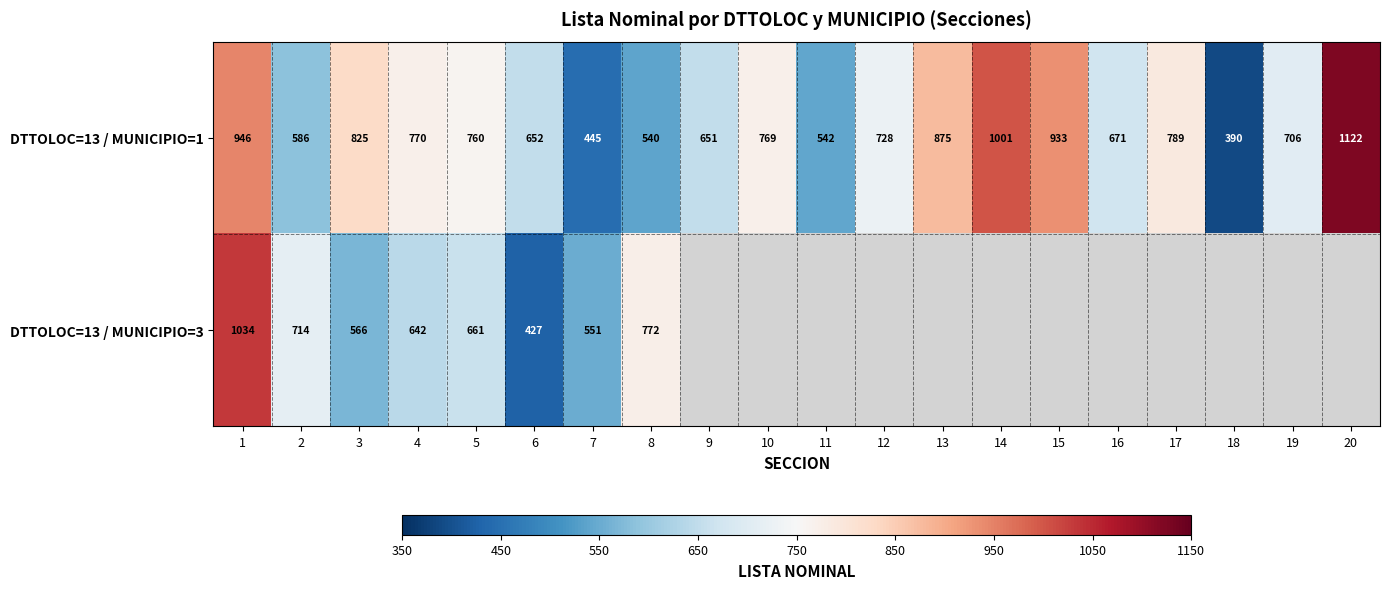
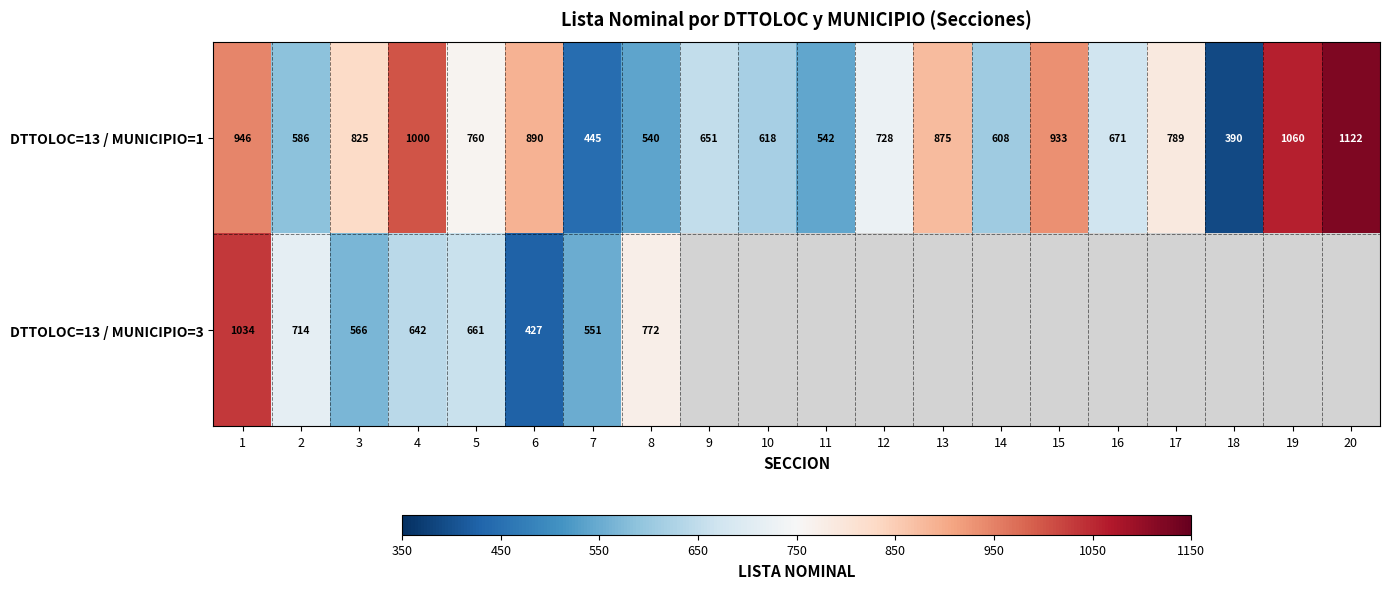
  {
    "DTTOLOC=13 / MUNICIPIO=1": {
      "1": 946,
      "2": 586,
      "3": 825,
-     "4": 770,
+     "4": 1000,
      "5": 760,
-     "6": 652,
+     "6": 890,
      "7": 445,
      "8": 540,
      "9": 651,
-     "10": 769,
+     "10": 618,
      "11": 542,
      "12": 728,
      "13": 875,
-     "14": 1001,
+     "14": 608,
      "15": 933,
      "16": 671,
      "17": 789,
      "18": 390,
-     "19": 706,
+     "19": 1060,
      "20": 1122
    },
    "DTTOLOC=13 / MUNICIPIO=3": {
      "1": 1034,
      "2": 714,
      "3": 566,
      "4": 642,
      "5": 661,
      "6": 427,
      "7": 551,
      "8": 772
    }
  }
